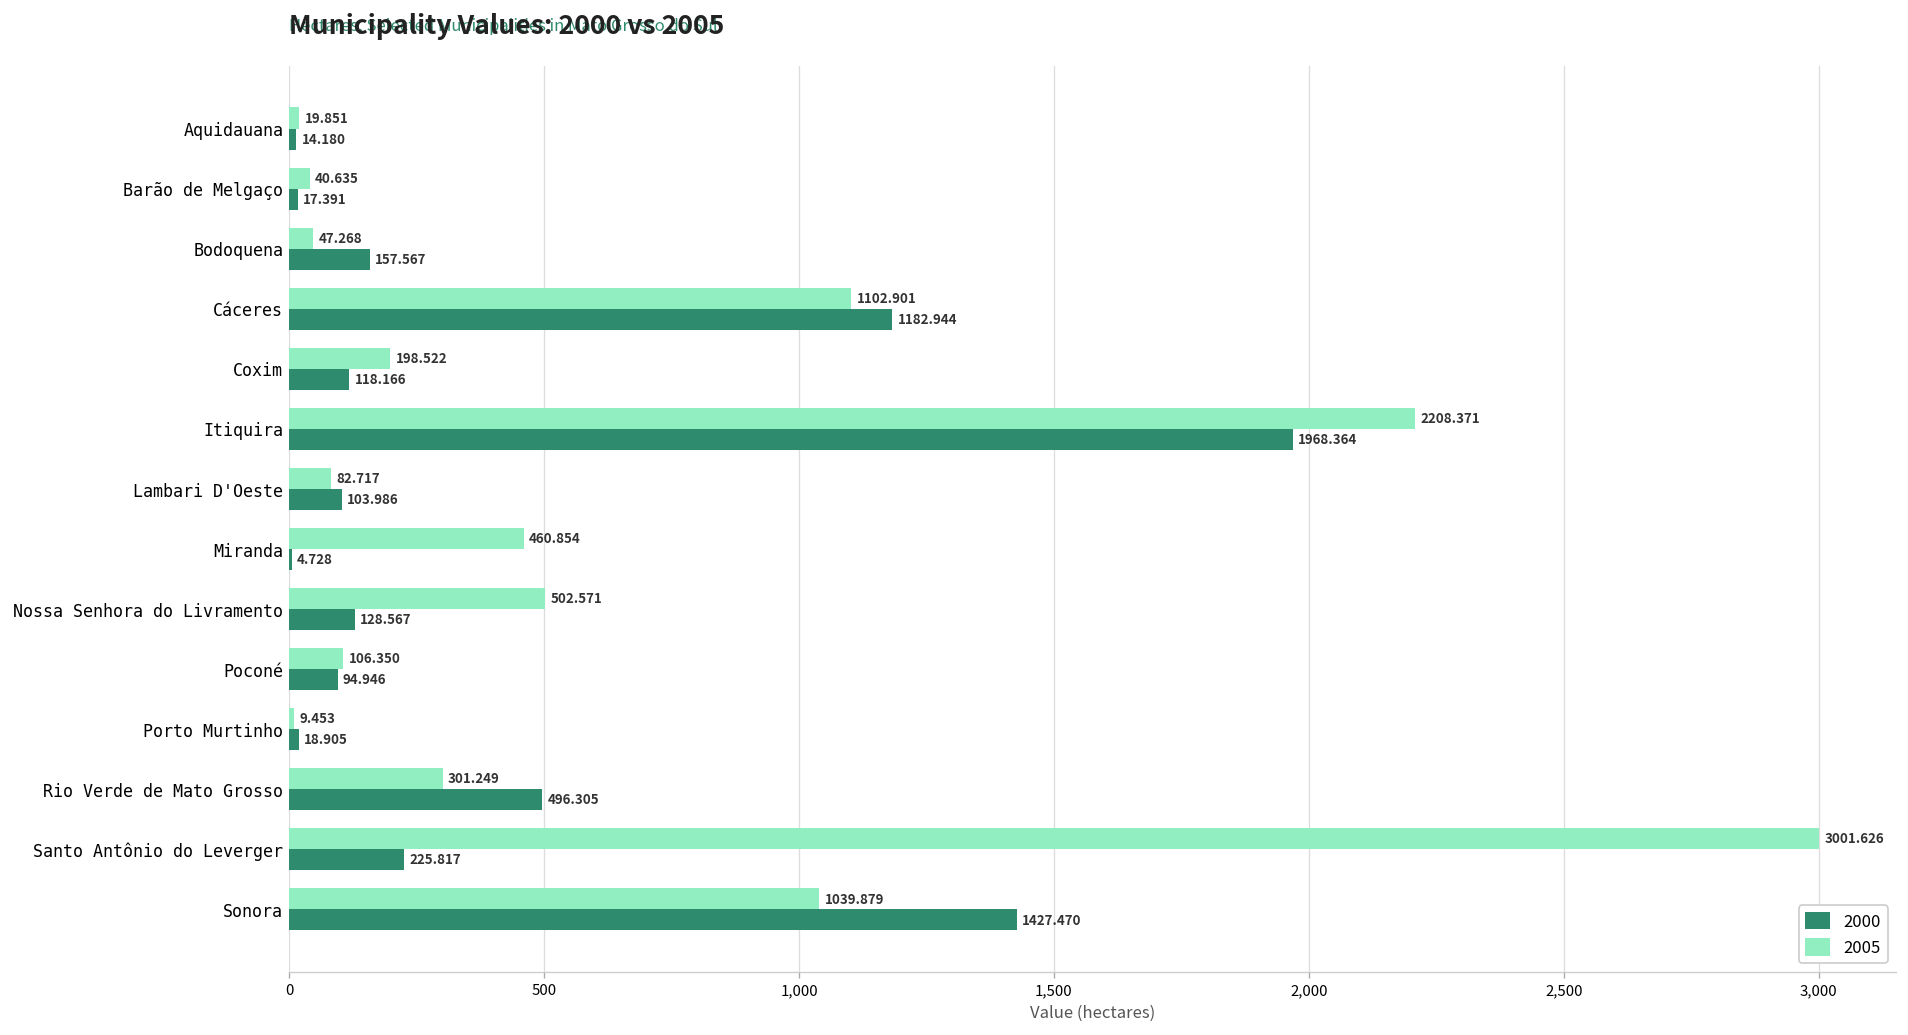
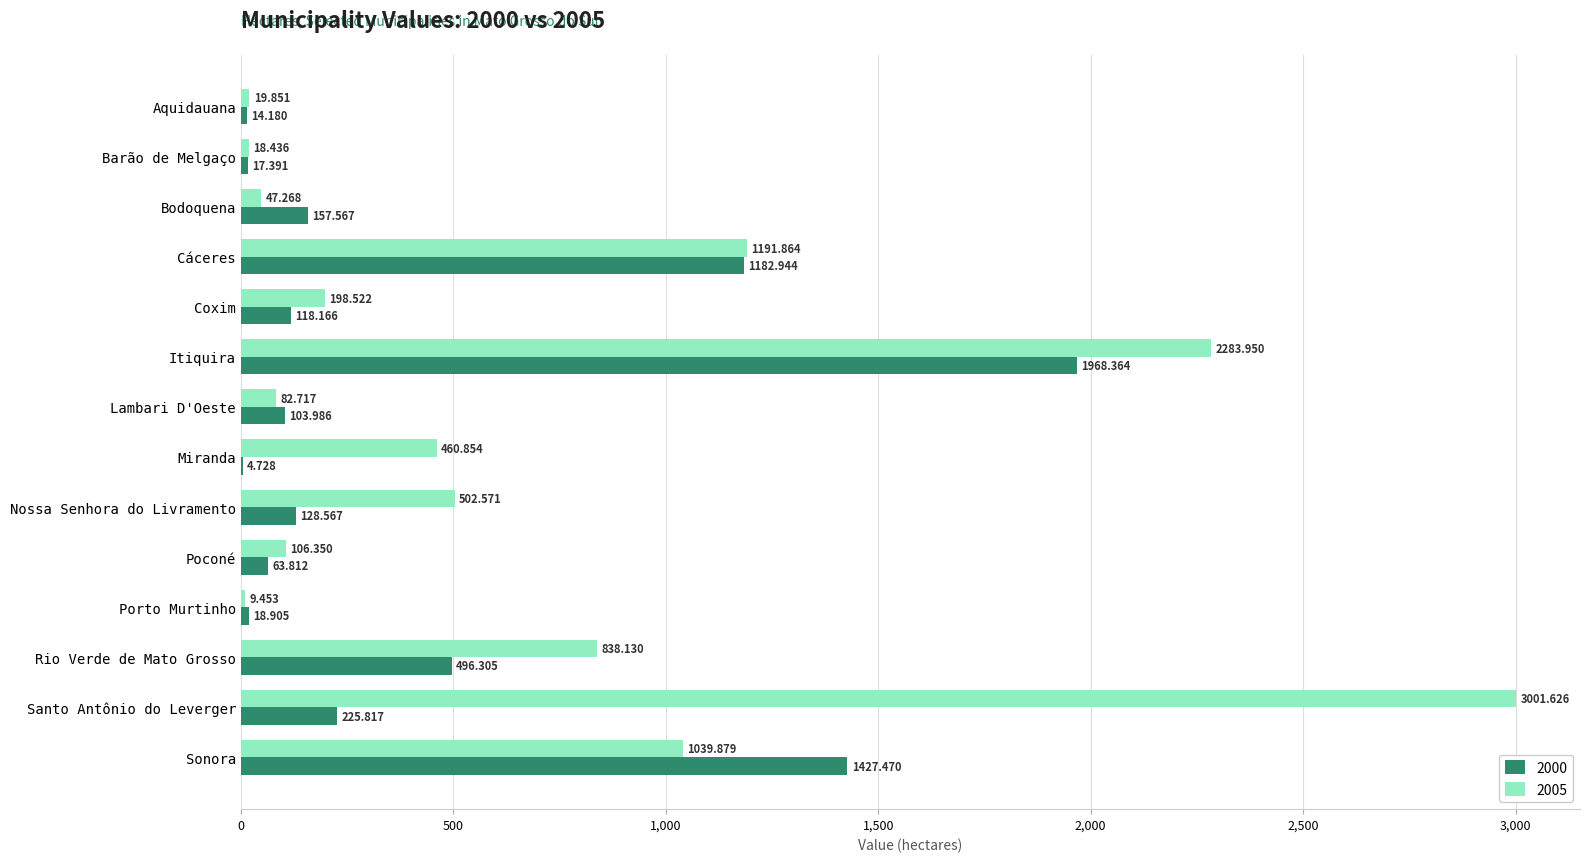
  {
    "2000": {
      "Aquidauana": 14.180,
      "Barão de Melgaço": 17.391,
      "Bodoquena": 157.567,
      "Cáceres": 1182.944,
      "Coxim": 118.166,
      "Itiquira": 1968.364,
      "Lambari D'Oeste": 103.986,
      "Miranda": 4.728,
      "Nossa Senhora do Livramento": 128.567,
-     "Poconé": 94.946,
+     "Poconé": 63.812,
      "Porto Murtinho": 18.905,
      "Rio Verde de Mato Grosso": 496.305,
      "Santo Antônio do Leverger": 225.817,
      "Sonora": 1427.470
    },
    "2005": {
      "Aquidauana": 19.851,
-     "Barão de Melgaço": 40.635,
+     "Barão de Melgaço": 18.436,
      "Bodoquena": 47.268,
-     "Cáceres": 1102.901,
+     "Cáceres": 1191.864,
      "Coxim": 198.522,
-     "Itiquira": 2208.371,
+     "Itiquira": 2283.950,
      "Lambari D'Oeste": 82.717,
      "Miranda": 460.854,
      "Nossa Senhora do Livramento": 502.571,
      "Poconé": 106.350,
      "Porto Murtinho": 9.453,
-     "Rio Verde de Mato Grosso": 301.249,
+     "Rio Verde de Mato Grosso": 838.130,
      "Santo Antônio do Leverger": 3001.626,
      "Sonora": 1039.879
    }
  }
